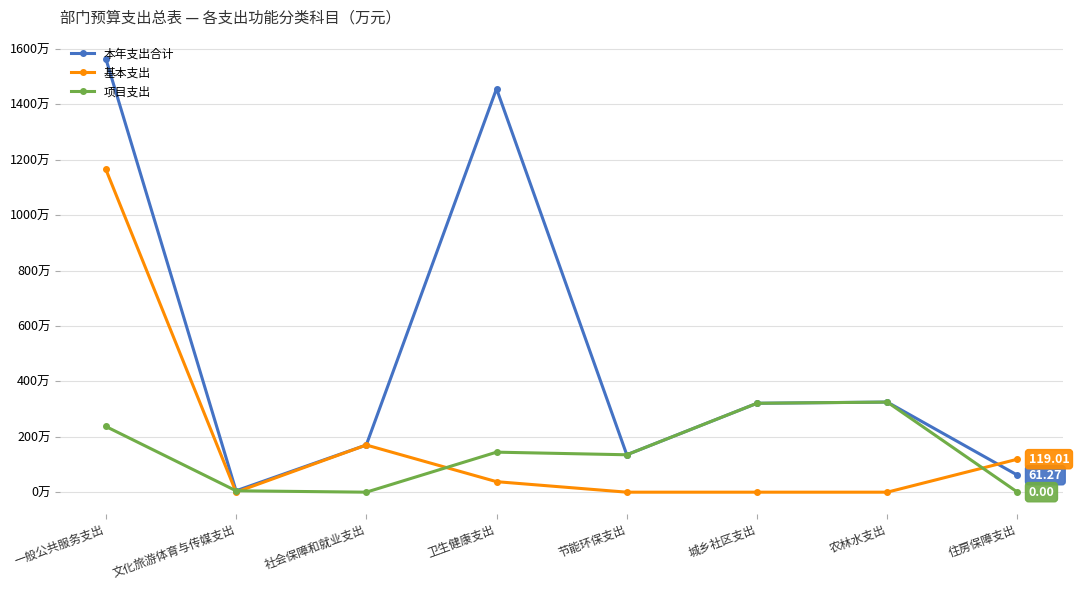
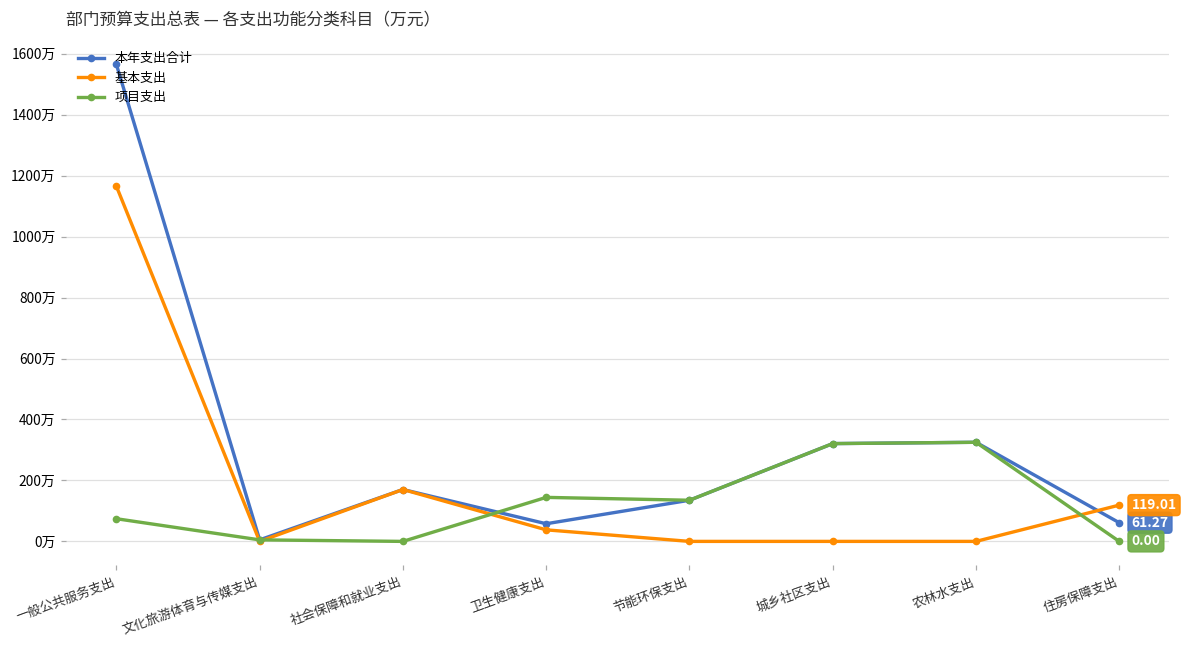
  {
    "本年支出合计": {
      "一般公共服务支出": "1560万",
-     "卫生健康支出": "1460万"
+     "卫生健康支出": "60万"
    },
    "基本支出": {
      "一般公共服务支出": "1170万",
      "卫生健康支出": "40万",
      "节能环保支出": "0万",
      "城乡社区支出": "0万",
      "农林水支出": "0万"
    },
    "项目支出": {
-     "一般公共服务支出": "240万",
+     "一般公共服务支出": "70万",
      "社会保障和就业支出": "0万",
      "卫生健康支出": "140万"
    }
  }
